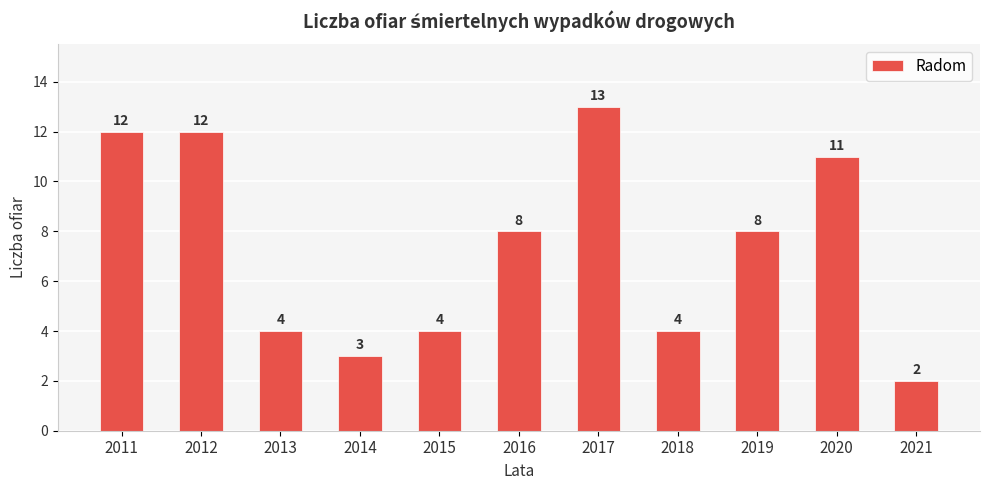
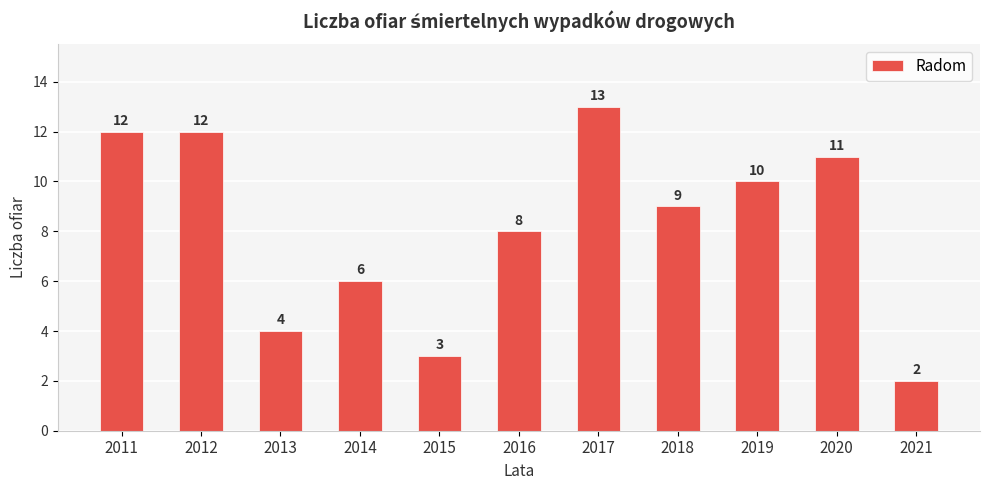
  {
    "2011": 12,
    "2012": 12,
    "2013": 4,
-   "2014": 3,
-   "2015": 4,
+   "2014": 6,
+   "2015": 3,
    "2016": 8,
    "2017": 13,
-   "2018": 4,
-   "2019": 8,
+   "2018": 9,
+   "2019": 10,
    "2020": 11,
    "2021": 2
  }
